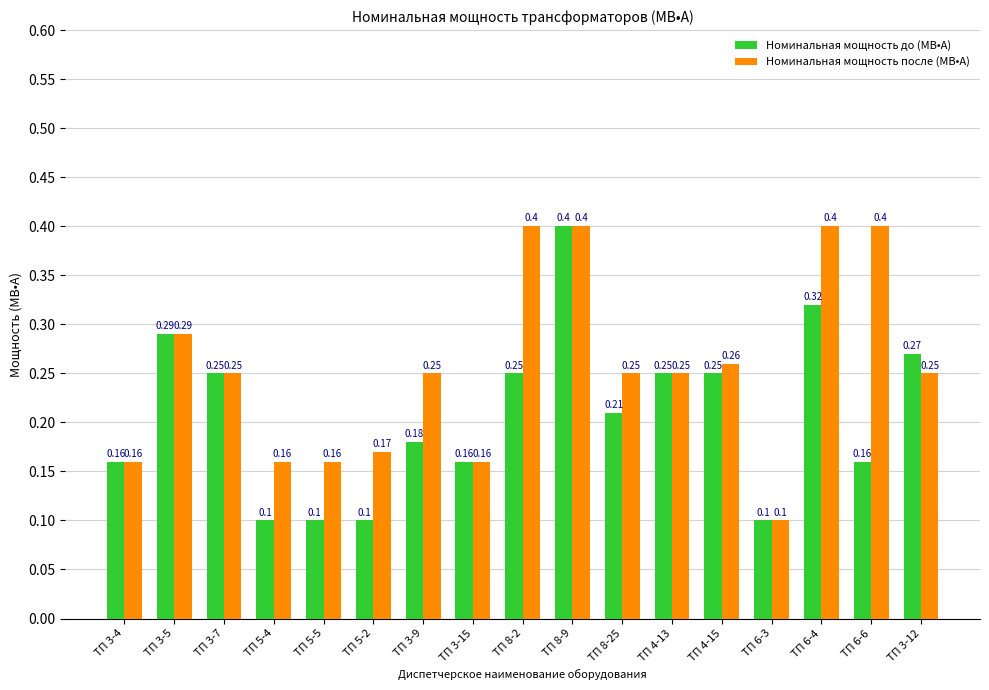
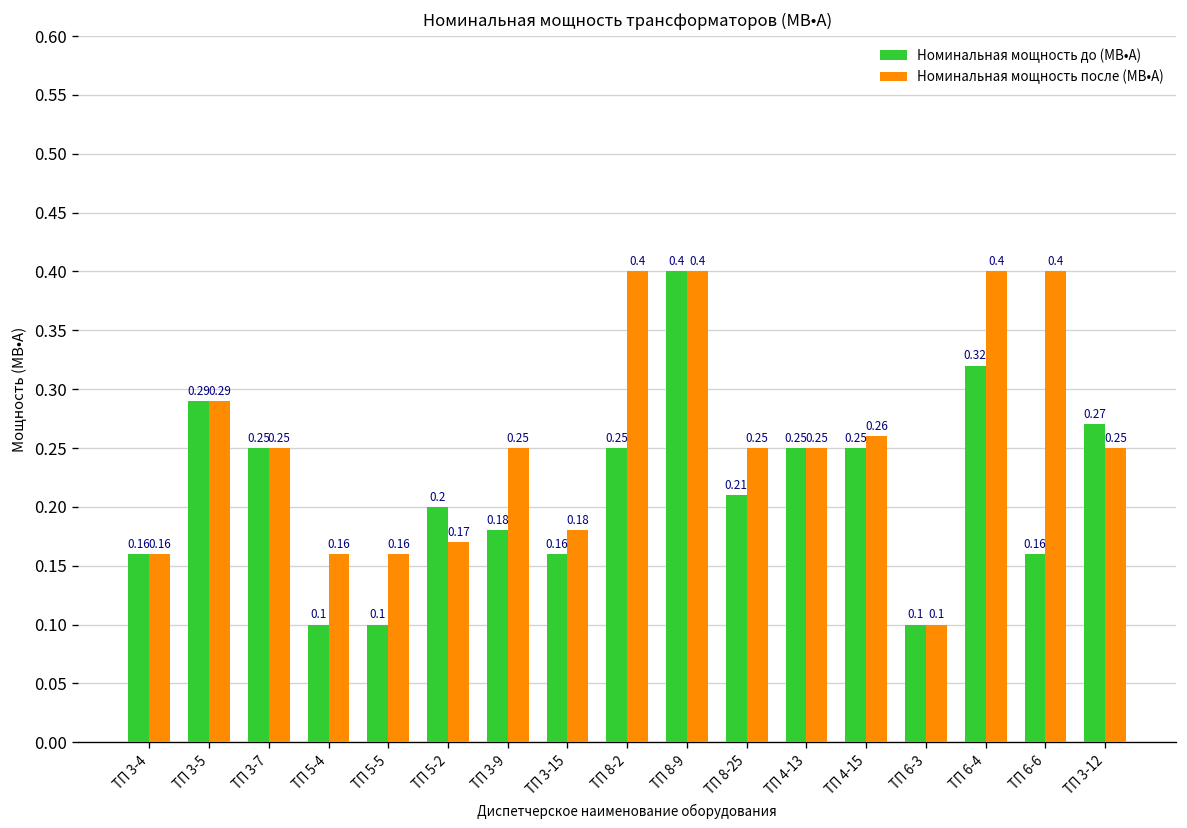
  {
    "Номинальная мощность до (МВ•А)": {
      "ТП 3-4": 0.16,
      "ТП 3-5": 0.29,
      "ТП 3-7": 0.25,
      "ТП 5-4": 0.1,
      "ТП 5-5": 0.1,
-     "ТП 5-2": 0.1,
+     "ТП 5-2": 0.2,
      "ТП 3-9": 0.18,
      "ТП 3-15": 0.16,
      "ТП 8-2": 0.25,
      "ТП 8-9": 0.4,
      "ТП 8-25": 0.21,
      "ТП 4-13": 0.25,
      "ТП 4-15": 0.25,
      "ТП 6-3": 0.1,
      "ТП 6-4": 0.32,
      "ТП 6-6": 0.16,
      "ТП 3-12": 0.27
    },
    "Номинальная мощность после (МВ•А)": {
      "ТП 3-4": 0.16,
      "ТП 3-5": 0.29,
      "ТП 3-7": 0.25,
      "ТП 5-4": 0.16,
      "ТП 5-5": 0.16,
      "ТП 5-2": 0.17,
      "ТП 3-9": 0.25,
-     "ТП 3-15": 0.16,
+     "ТП 3-15": 0.18,
      "ТП 8-2": 0.4,
      "ТП 8-9": 0.4,
      "ТП 8-25": 0.25,
      "ТП 4-13": 0.25,
      "ТП 4-15": 0.26,
      "ТП 6-3": 0.1,
      "ТП 6-4": 0.4,
      "ТП 6-6": 0.4,
      "ТП 3-12": 0.25
    }
  }
